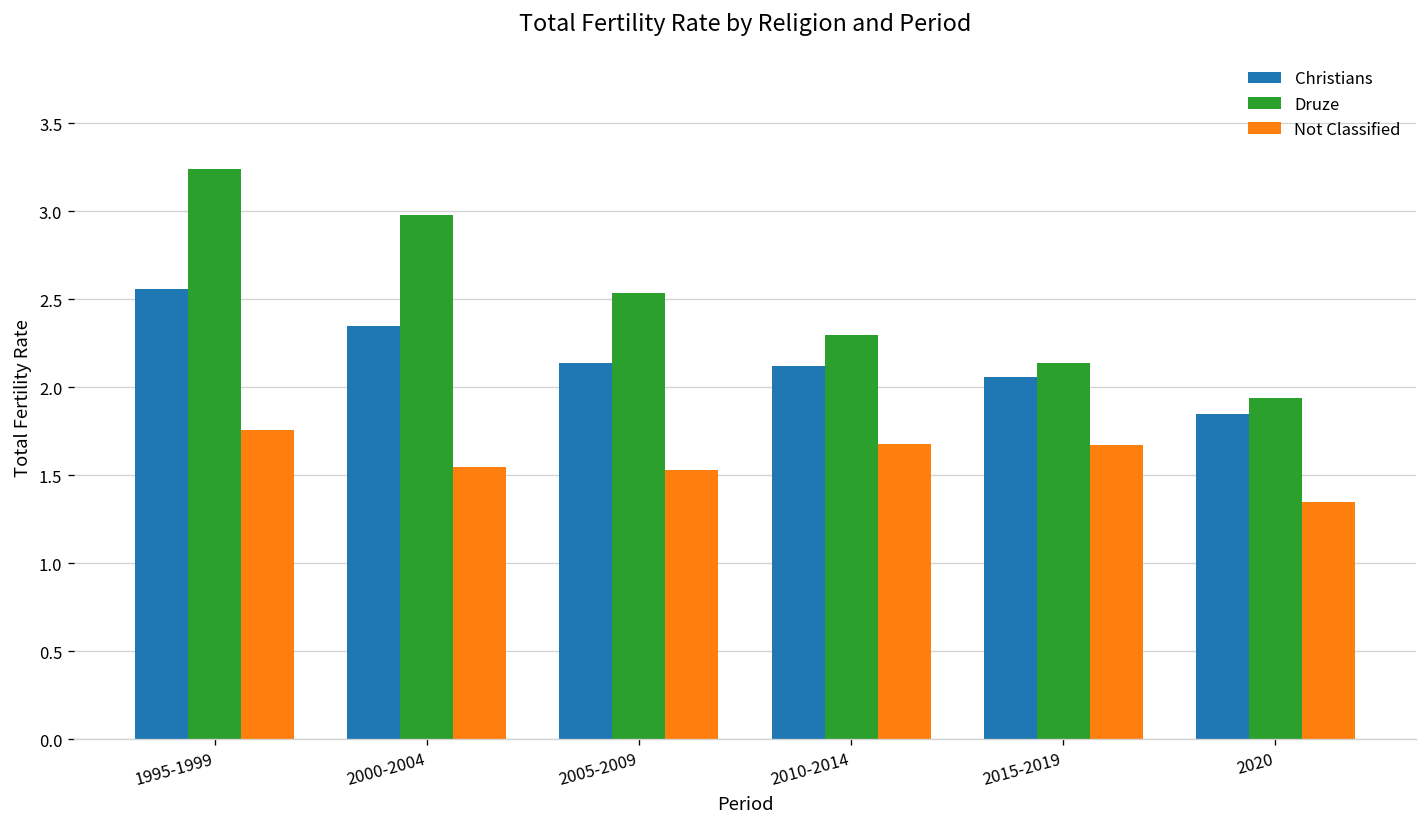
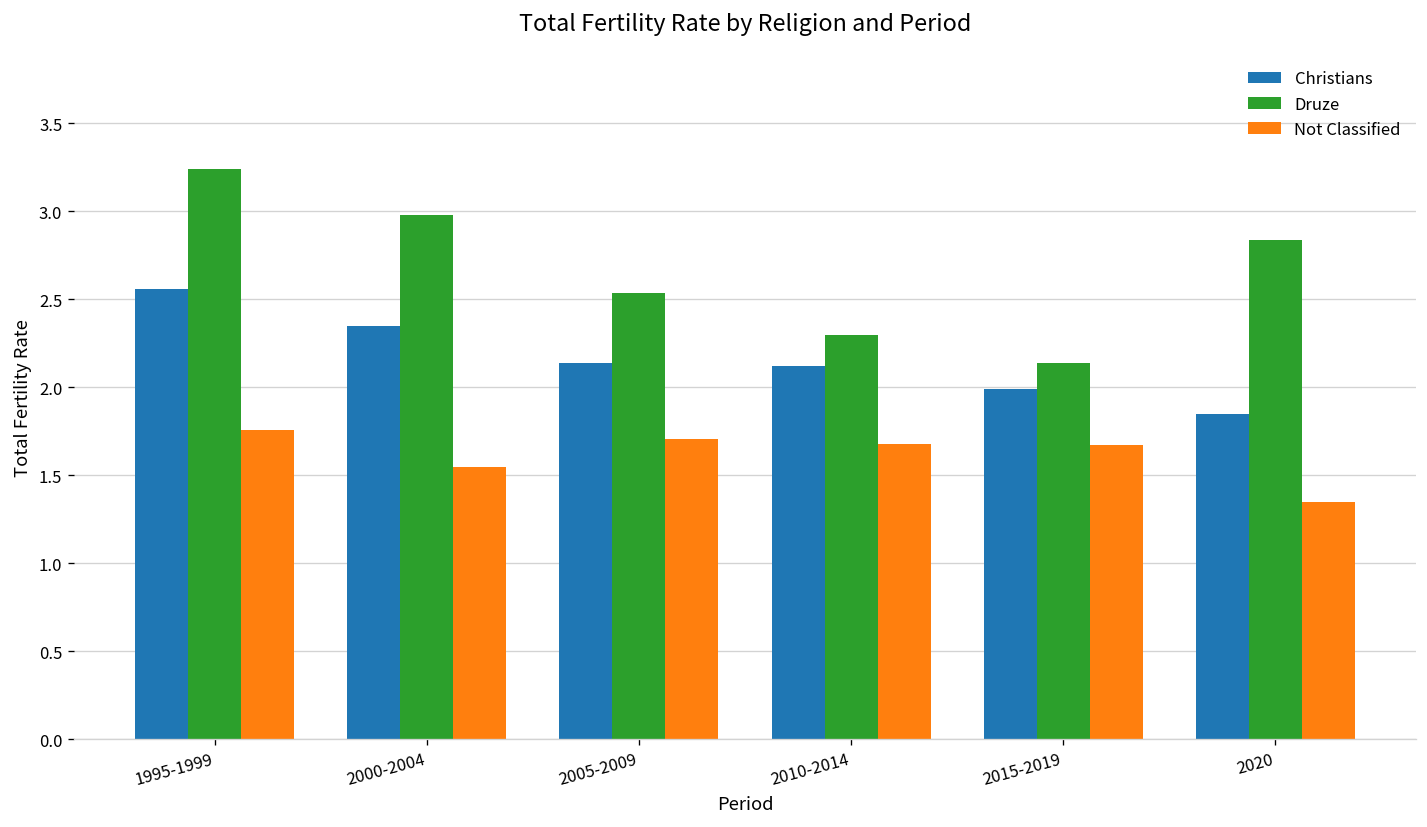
  {
    "Christians": {
      "1995-1999": 2.56,
      "2000-2004": 2.35,
      "2005-2009": 2.14,
      "2010-2014": 2.12,
-     "2015-2019": 2.06,
+     "2015-2019": 1.99,
      "2020": 1.85
    },
    "Druze": {
      "1995-1999": 3.24,
      "2000-2004": 2.98,
      "2005-2009": 2.54,
      "2010-2014": 2.30,
      "2015-2019": 2.14,
-     "2020": 1.94
+     "2020": 2.84
    },
    "Not Classified": {
      "1995-1999": 1.76,
      "2000-2004": 1.55,
-     "2005-2009": 1.53,
+     "2005-2009": 1.71,
      "2010-2014": 1.68,
      "2015-2019": 1.67,
      "2020": 1.35
    }
  }
